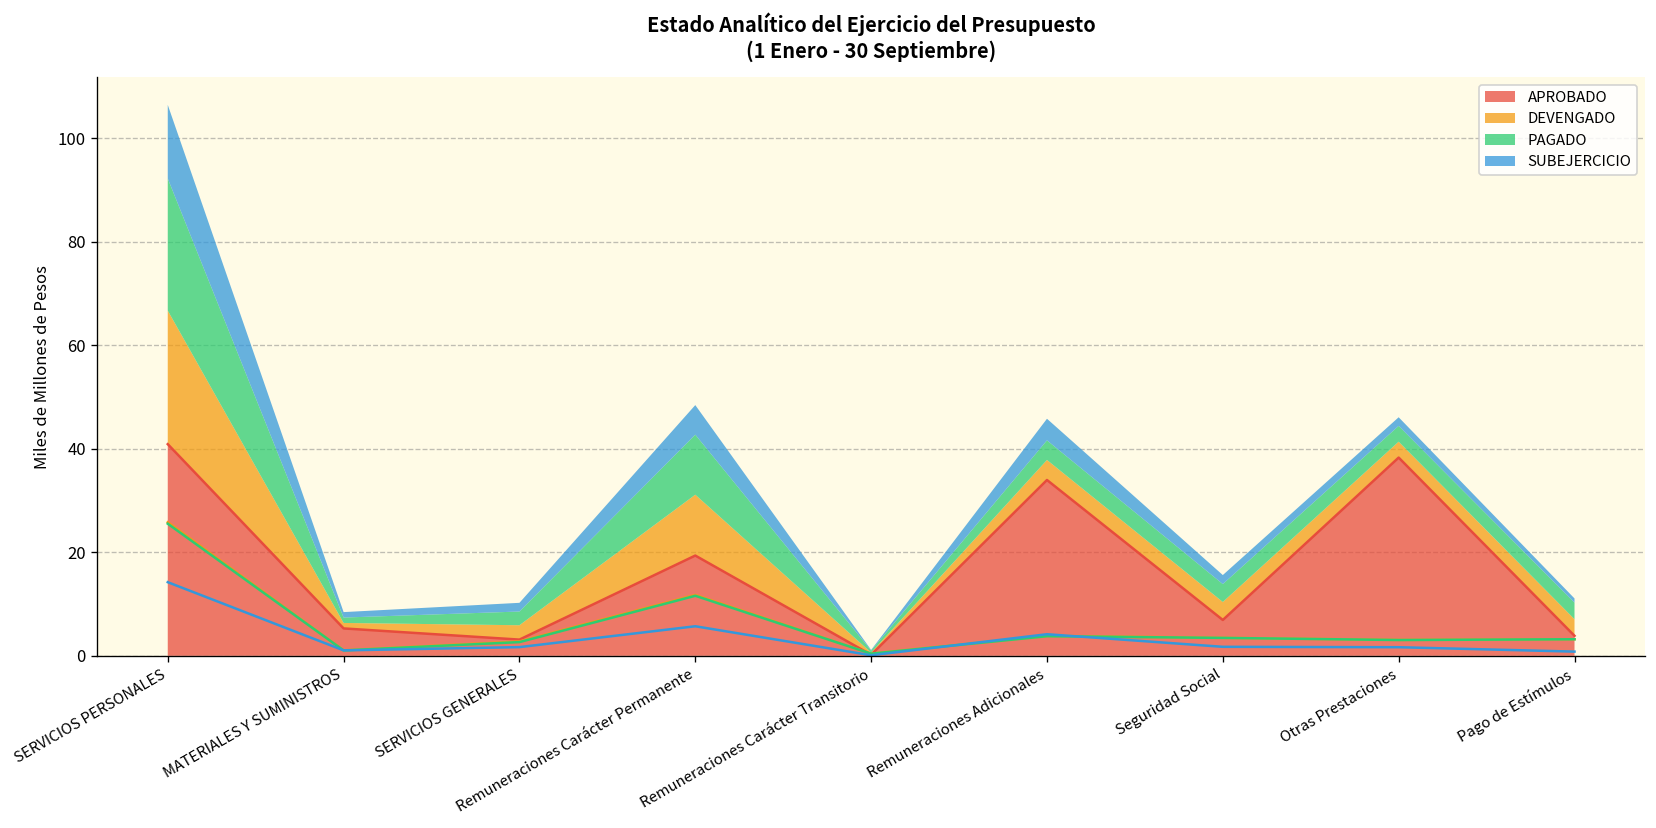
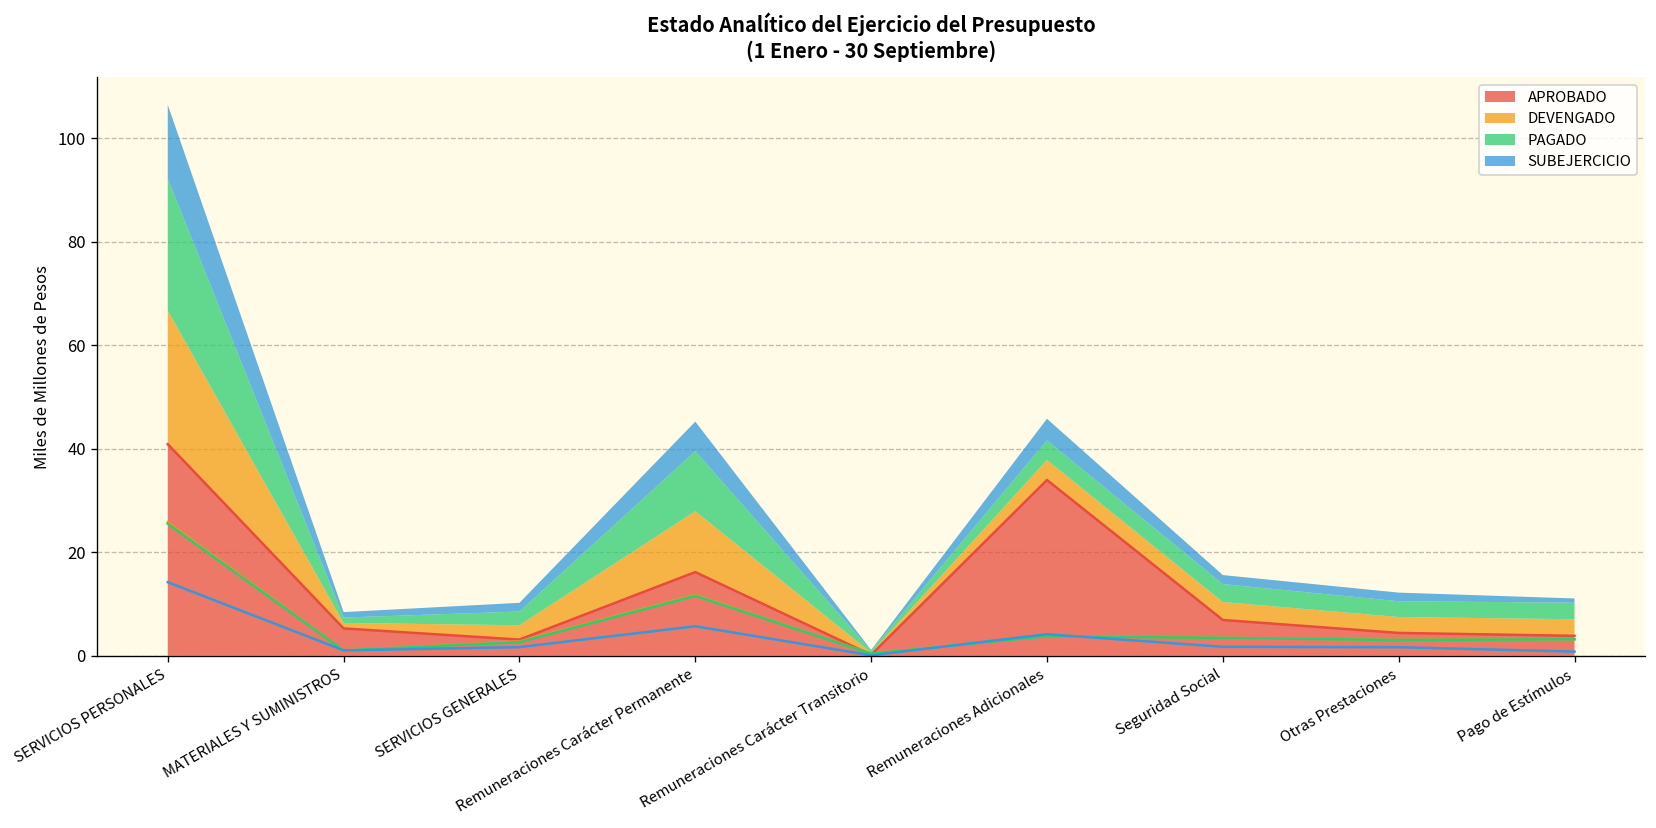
  {
    "APROBADO": {
      "SERVICIOS PERSONALES": 41,
      "MATERIALES Y SUMINISTROS": 5,
-     "Remuneraciones Carácter Permanente": 19,
+     "Remuneraciones Carácter Permanente": 16,
      "Remuneraciones Adicionales": 34,
      "Seguridad Social": 7,
-     "Otras Prestaciones": 38,
+     "Otras Prestaciones": 4,
      "Pago de Estímulos": 4
    }
  }
